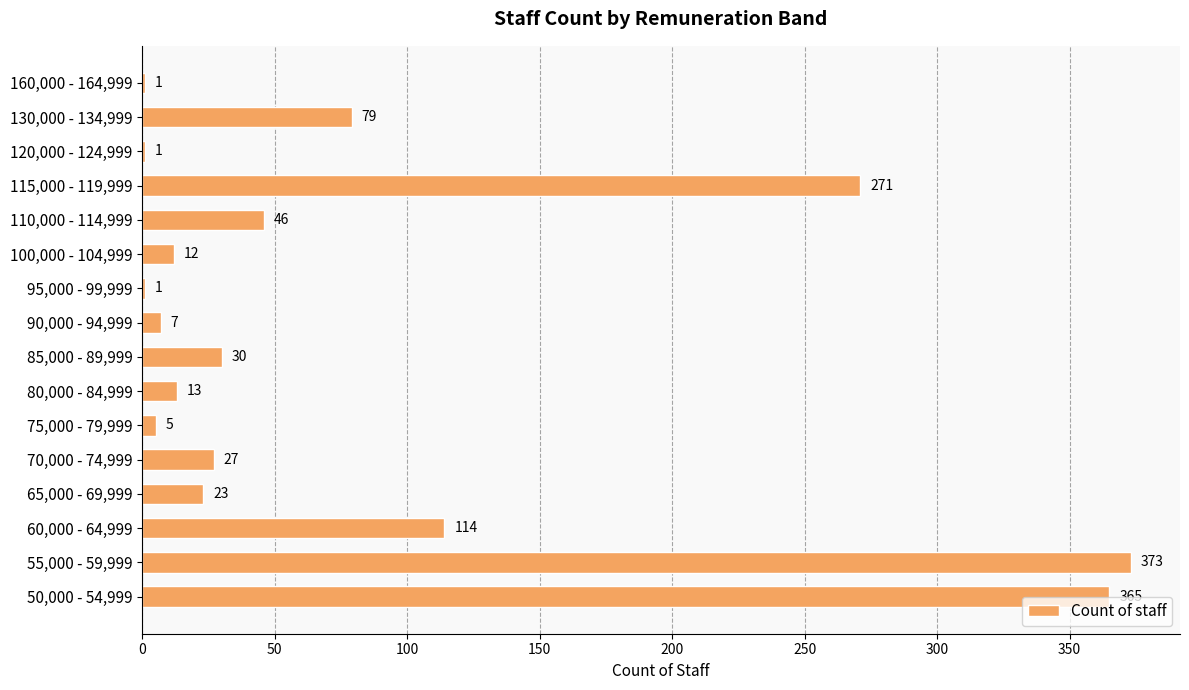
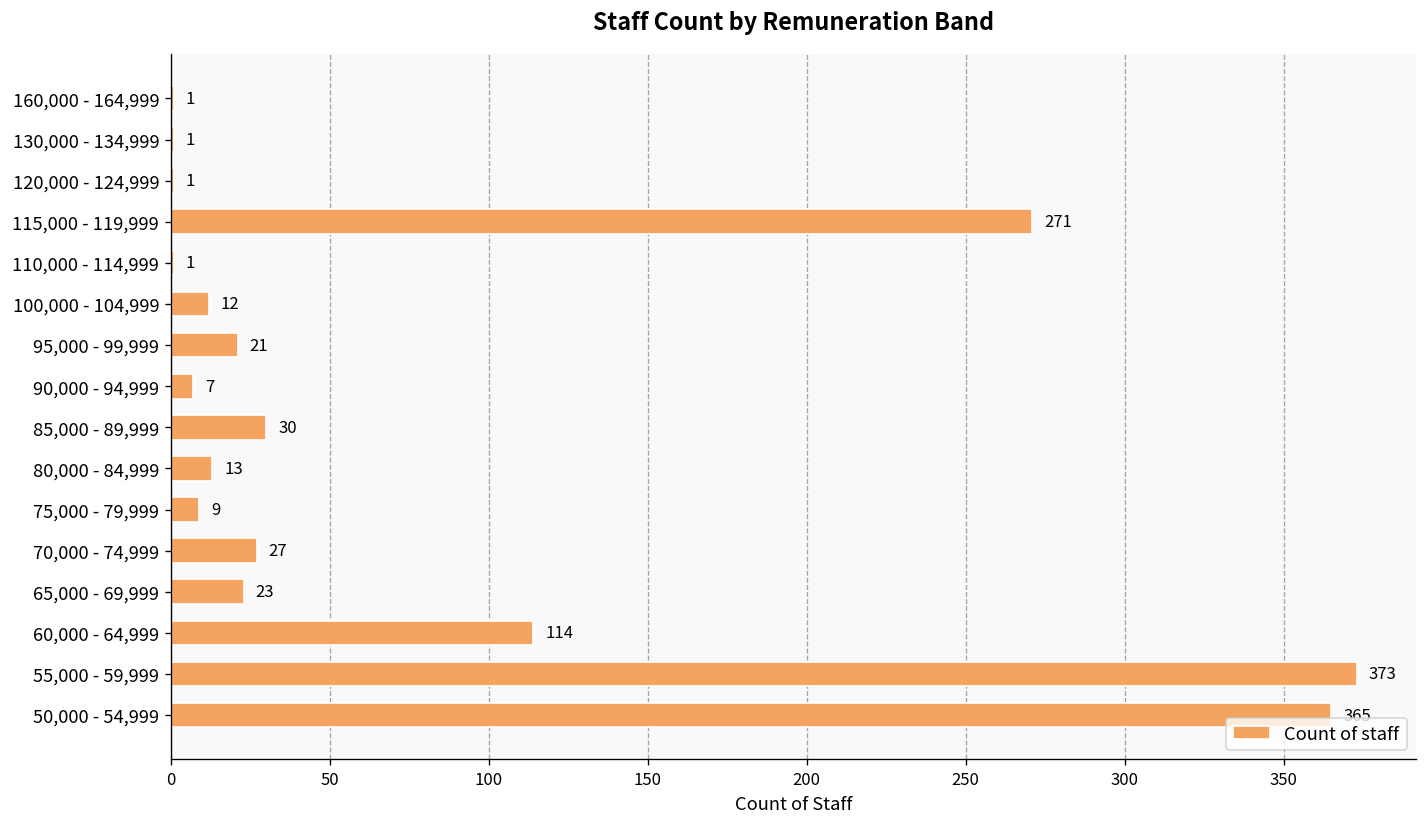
  {
    "160,000 - 164,999": 1,
-   "130,000 - 134,999": 79,
+   "130,000 - 134,999": 1,
    "120,000 - 124,999": 1,
    "115,000 - 119,999": 271,
-   "110,000 - 114,999": 46,
+   "110,000 - 114,999": 1,
    "100,000 - 104,999": 12,
-   "95,000 - 99,999": 1,
+   "95,000 - 99,999": 21,
    "90,000 - 94,999": 7,
    "85,000 - 89,999": 30,
    "80,000 - 84,999": 13,
-   "75,000 - 79,999": 5,
+   "75,000 - 79,999": 9,
    "70,000 - 74,999": 27,
    "65,000 - 69,999": 23,
    "60,000 - 64,999": 114,
    "55,000 - 59,999": 373
  }
